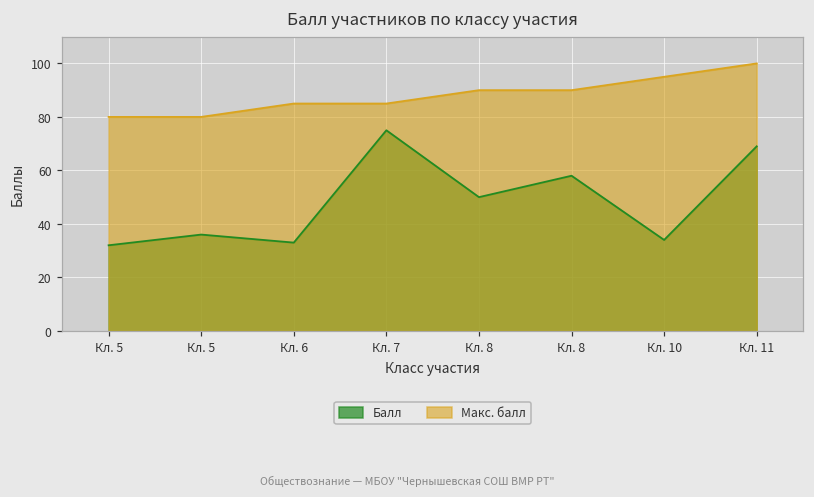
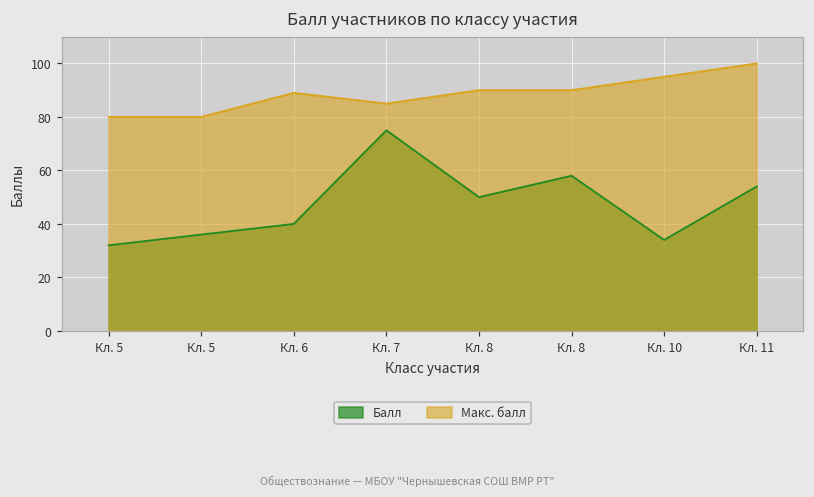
  {
    "Балл": {
-     "Кл. 6": 33,
+     "Кл. 6": 40,
      "Кл. 7": 75,
      "Кл. 10": 34,
-     "Кл. 11": 69
+     "Кл. 11": 54
    },
    "Макс. балл": {
-     "Кл. 6": 85,
+     "Кл. 6": 89,
      "Кл. 7": 85,
      "Кл. 10": 95,
      "Кл. 11": 100
    }
  }
